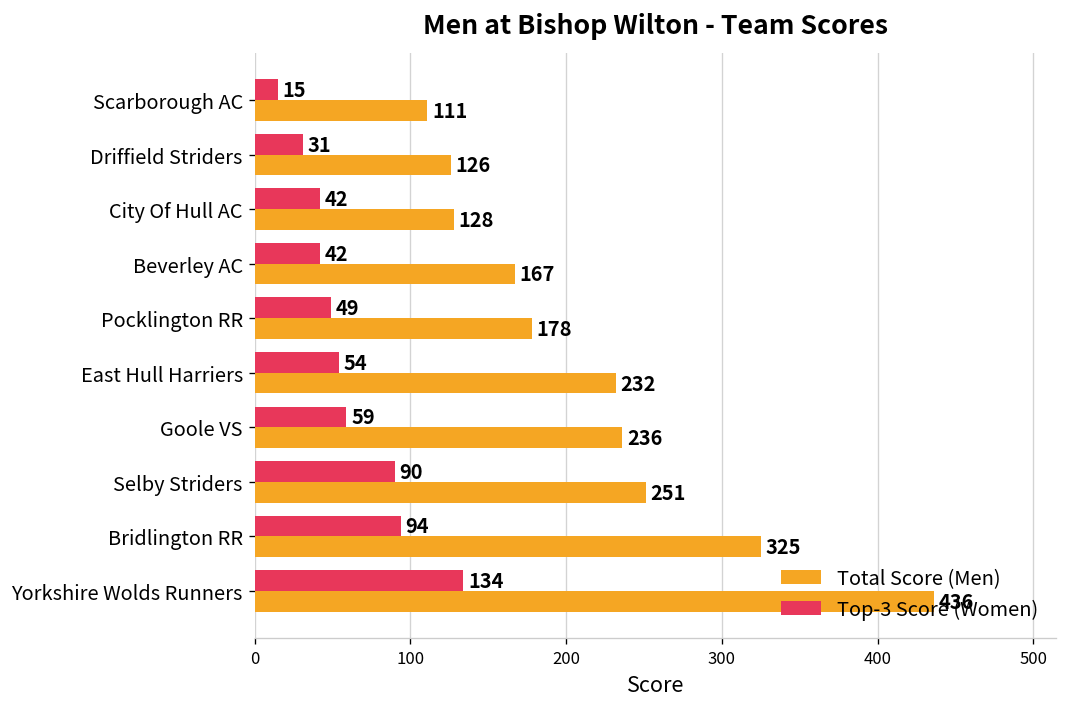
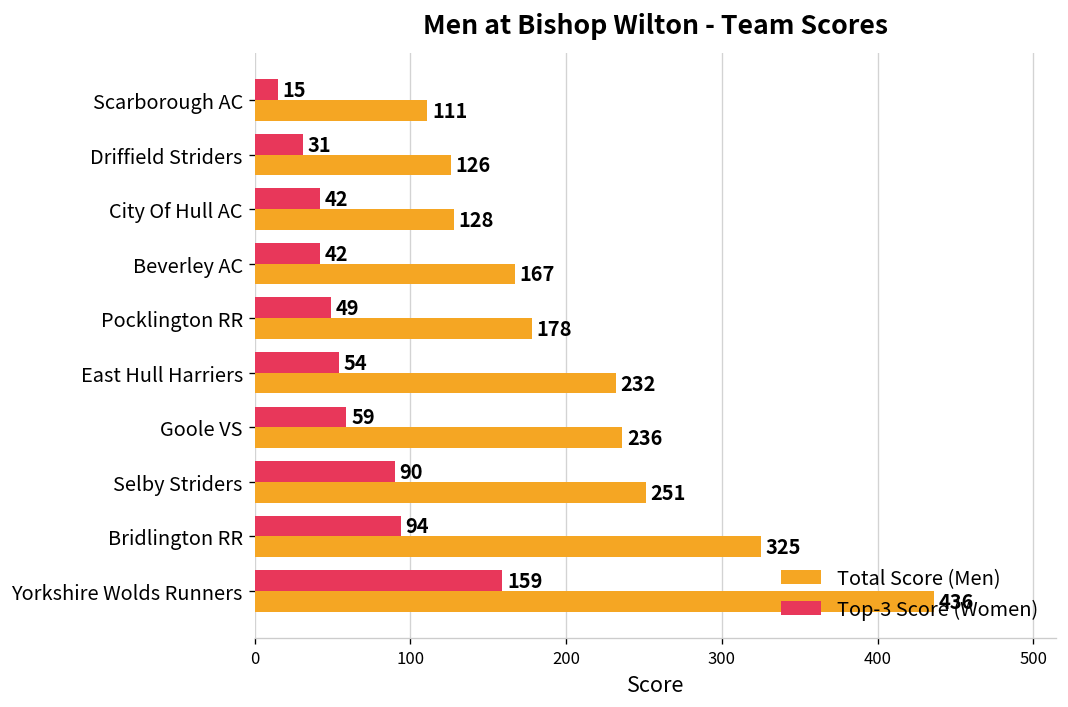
  {
    "Total Score (Men)": {
      "Scarborough AC": 111,
      "Driffield Striders": 126,
      "City Of Hull AC": 128,
      "Beverley AC": 167,
      "Pocklington RR": 178,
      "East Hull Harriers": 232,
      "Goole VS": 236,
      "Selby Striders": 251,
      "Bridlington RR": 325,
      "Yorkshire Wolds Runners": 436
    },
    "Top-3 Score (Women)": {
      "Scarborough AC": 15,
      "Driffield Striders": 31,
      "City Of Hull AC": 42,
      "Beverley AC": 42,
      "Pocklington RR": 49,
      "East Hull Harriers": 54,
      "Goole VS": 59,
      "Selby Striders": 90,
      "Bridlington RR": 94,
-     "Yorkshire Wolds Runners": 134
+     "Yorkshire Wolds Runners": 159
    }
  }
